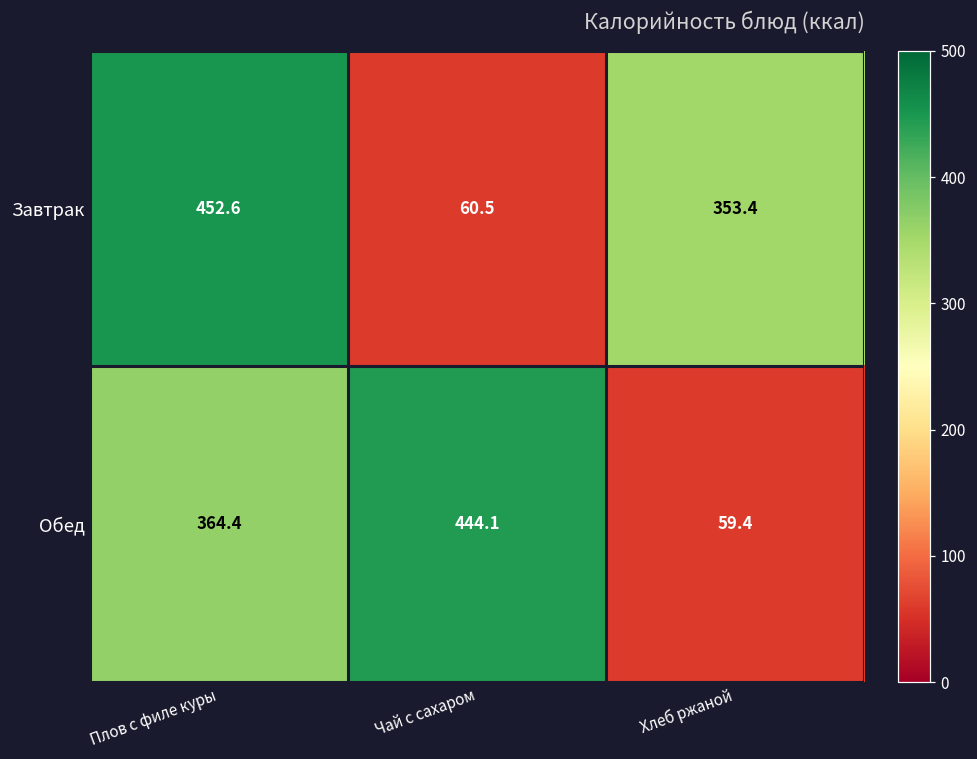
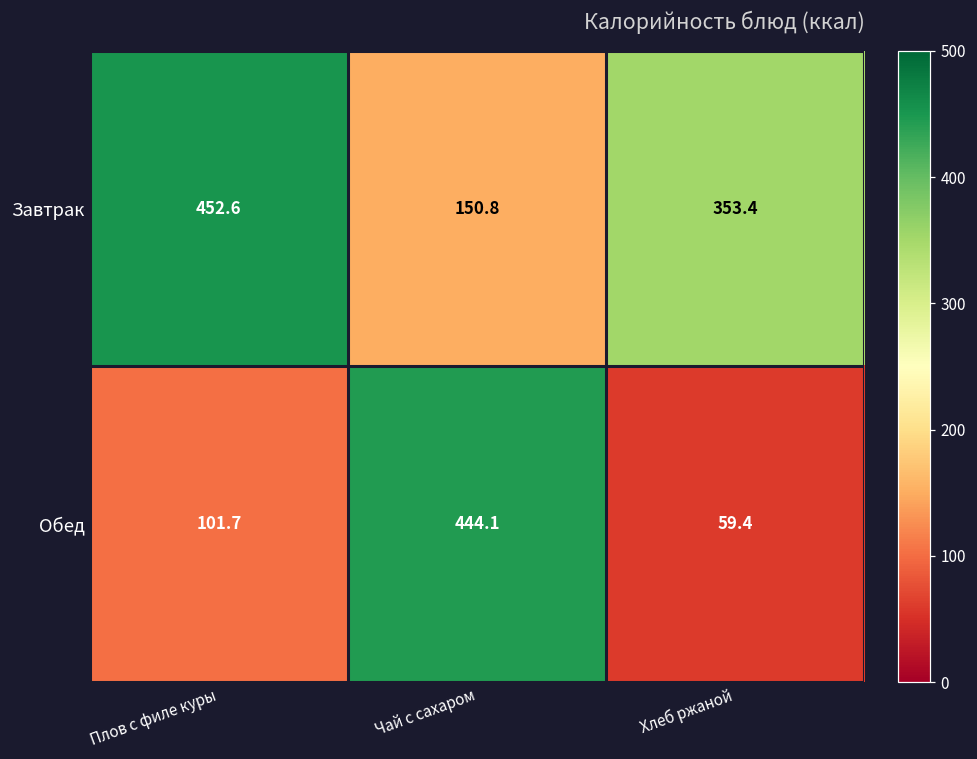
  {
    "Завтрак": {
      "Плов с филе куры": 452.6,
-     "Чай с сахаром": 60.5,
+     "Чай с сахаром": 150.8,
      "Хлеб ржаной": 353.4
    },
    "Обед": {
-     "Плов с филе куры": 364.4,
+     "Плов с филе куры": 101.7,
      "Чай с сахаром": 444.1,
      "Хлеб ржаной": 59.4
    }
  }
